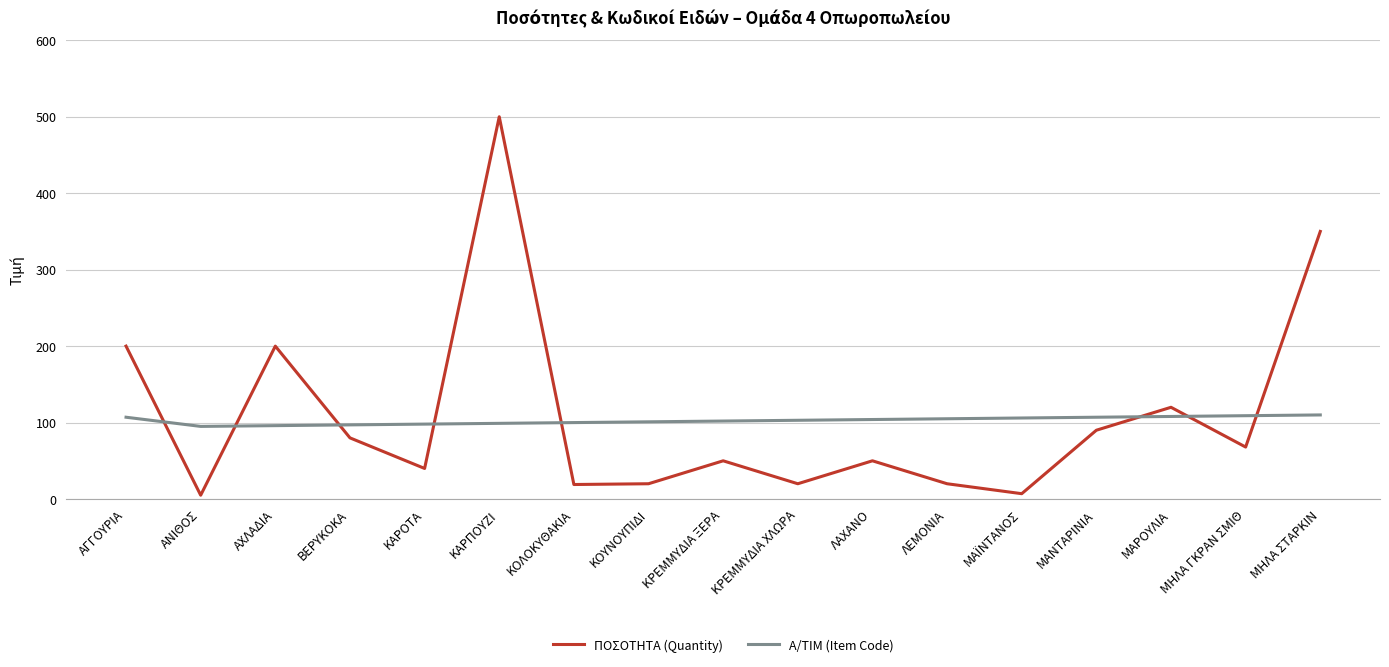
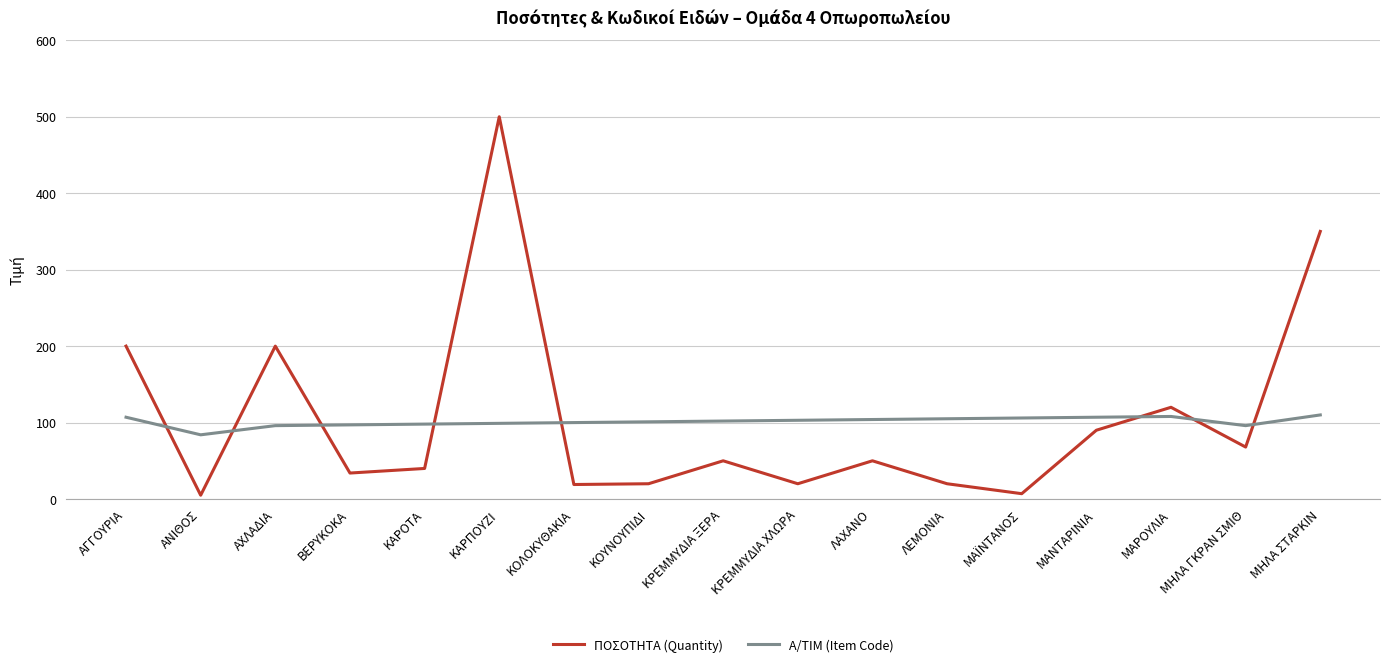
  {
    "ΠΟΣΟΤΗΤΑ (Quantity)": {
      "ΑΓΓΟΥΡΙΑ": 200,
      "ΑΝΙΘΟΣ": 10,
      "ΑΧΛΑΔΙΑ": 200,
-     "ΒΕΡΥΚΟΚΑ": 80,
+     "ΒΕΡΥΚΟΚΑ": 30,
      "ΚΑΡΟΤΑ": 40,
      "ΚΑΡΠΟΥΖΙ": 500,
      "ΚΟΛΟΚΥΘΑΚΙΑ": 20,
      "ΚΟΥΝΟΥΠΙΔΙ": 20,
      "ΚΡΕΜΜΥΔΙΑ ΞΕΡΑ": 50,
      "ΚΡΕΜΜΥΔΙΑ ΧΛΩΡΑ": 20,
      "ΛΑΧΑΝΟ": 50,
      "ΛΕΜΟΝΙΑ": 20,
      "ΜΑΪΝΤΑΝΟΣ": 10,
      "ΜΑΝΤΑΡΙΝΙΑ": 90,
      "ΜΑΡΟΥΛΙΑ": 120,
      "ΜΗΛΑ ΓΚΡΑΝ ΣΜΙΘ": 70,
      "ΜΗΛΑ ΣΤΑΡΚΙΝ": 350
    },
    "Α/ΤΙΜ (Item Code)": {
      "ΑΓΓΟΥΡΙΑ": 110,
-     "ΑΝΙΘΟΣ": 100,
+     "ΑΝΙΘΟΣ": 80,
      "ΑΧΛΑΔΙΑ": 100,
      "ΒΕΡΥΚΟΚΑ": 100,
      "ΚΑΡΟΤΑ": 100,
      "ΚΑΡΠΟΥΖΙ": 100,
      "ΚΟΛΟΚΥΘΑΚΙΑ": 100,
      "ΚΟΥΝΟΥΠΙΔΙ": 100,
      "ΚΡΕΜΜΥΔΙΑ ΞΕΡΑ": 100,
      "ΚΡΕΜΜΥΔΙΑ ΧΛΩΡΑ": 100,
      "ΛΑΧΑΝΟ": 100,
      "ΛΕΜΟΝΙΑ": 110,
      "ΜΑΪΝΤΑΝΟΣ": 110,
      "ΜΑΝΤΑΡΙΝΙΑ": 110,
      "ΜΑΡΟΥΛΙΑ": 110,
-     "ΜΗΛΑ ΓΚΡΑΝ ΣΜΙΘ": 110,
+     "ΜΗΛΑ ΓΚΡΑΝ ΣΜΙΘ": 100,
      "ΜΗΛΑ ΣΤΑΡΚΙΝ": 110
    }
  }
